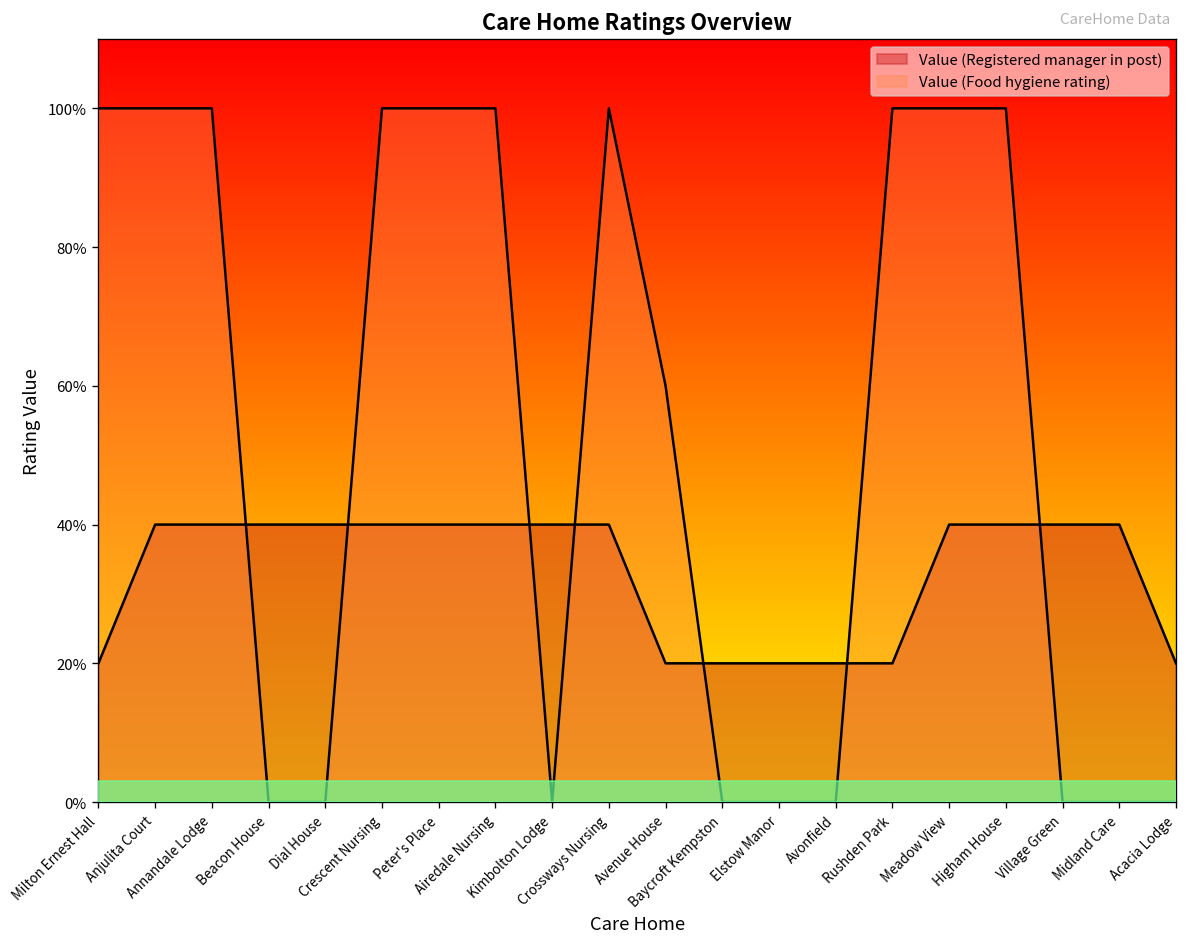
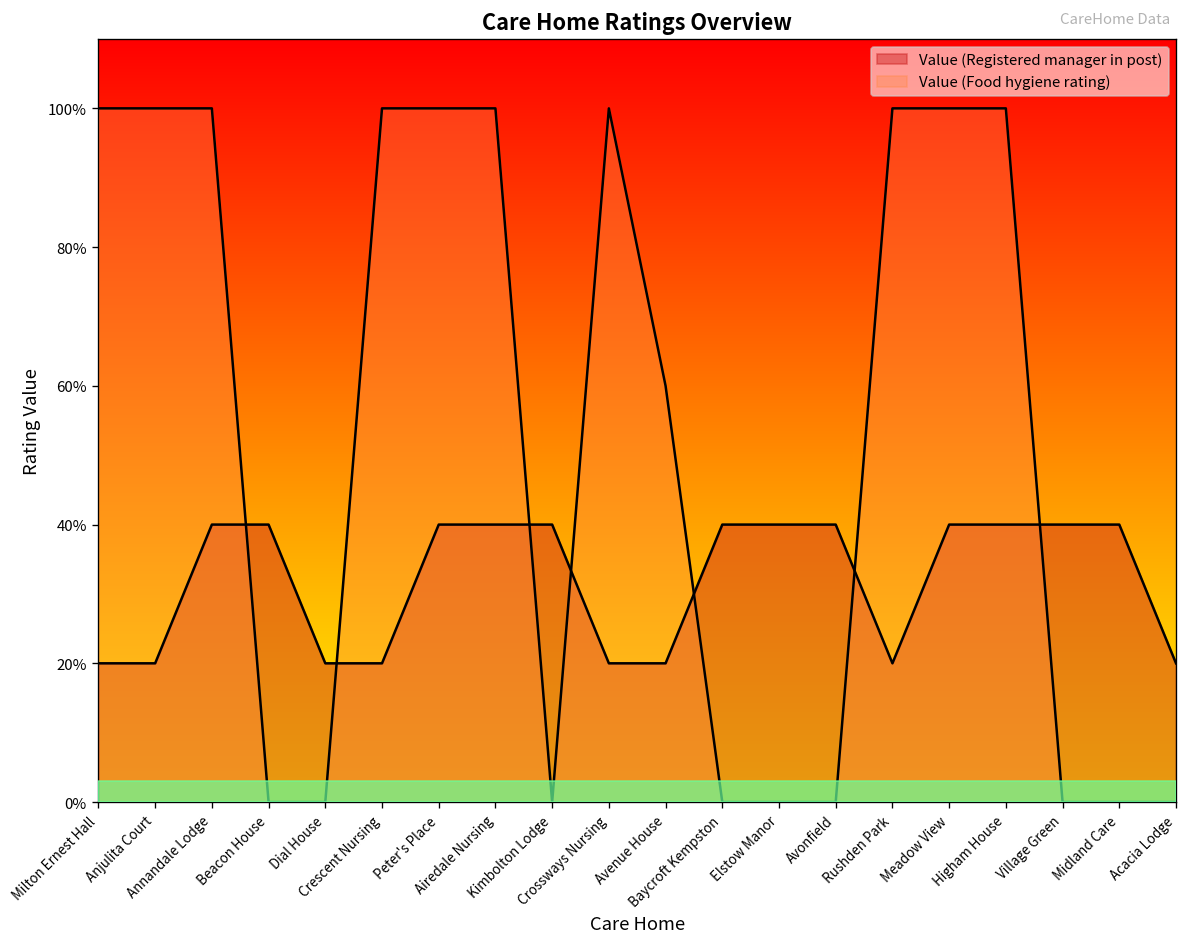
  {
    "Value (Registered manager in post)": {
      "Milton Ernest Hall": "20%",
-     "Anjulita Court": "40%",
+     "Anjulita Court": "20%",
      "Annandale Lodge": "40%",
      "Beacon House": "40%",
-     "Dial House": "40%",
-     "Crescent Nursing": "40%",
+     "Dial House": "20%",
+     "Crescent Nursing": "20%",
      "Peter's Place": "40%",
      "Airedale Nursing": "40%",
      "Kimbolton Lodge": "40%",
-     "Crossways Nursing": "40%",
+     "Crossways Nursing": "20%",
      "Avenue House": "20%",
-     "Baycroft Kempston": "20%",
-     "Elstow Manor": "20%",
-     "Avonfield": "20%",
+     "Baycroft Kempston": "40%",
+     "Elstow Manor": "40%",
+     "Avonfield": "40%",
      "Rushden Park": "20%",
      "Meadow View": "40%",
      "Higham House": "40%",
      "Village Green": "40%",
      "Midland Care": "40%",
      "Acacia Lodge": "20%"
    },
    "Value (Food hygiene rating)": {
      "Milton Ernest Hall": "100%",
      "Anjulita Court": "100%",
      "Annandale Lodge": "100%",
      "Crescent Nursing": "100%",
      "Peter's Place": "100%",
      "Airedale Nursing": "100%",
      "Crossways Nursing": "100%",
      "Avenue House": "60%",
      "Rushden Park": "100%",
      "Meadow View": "100%",
      "Higham House": "100%"
    }
  }
